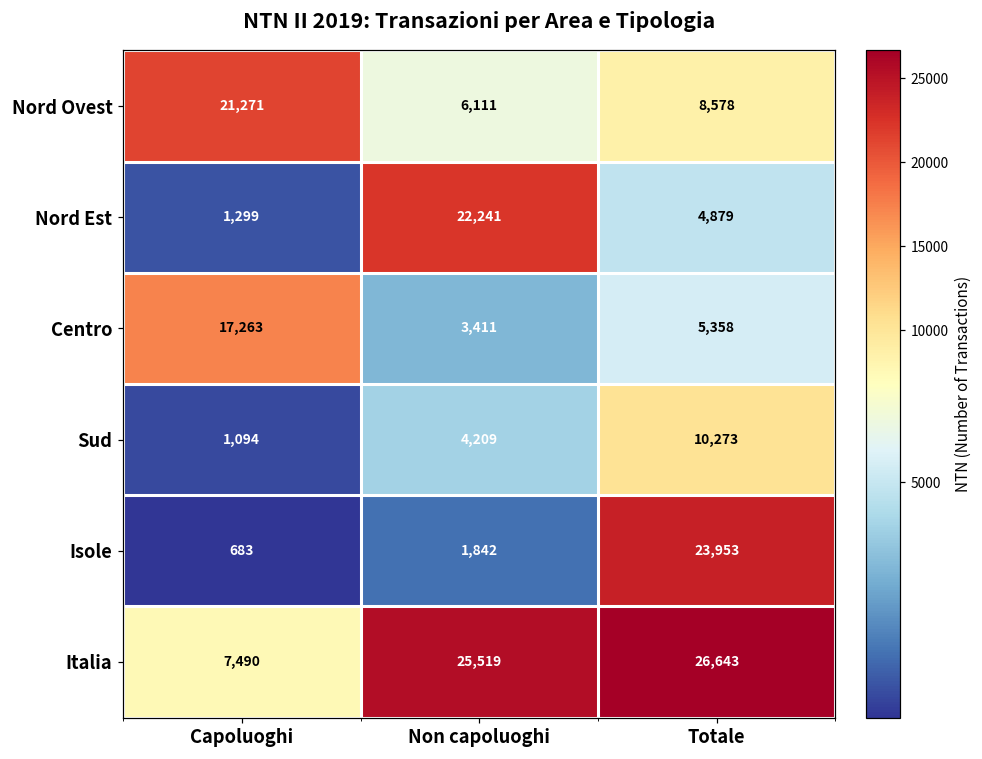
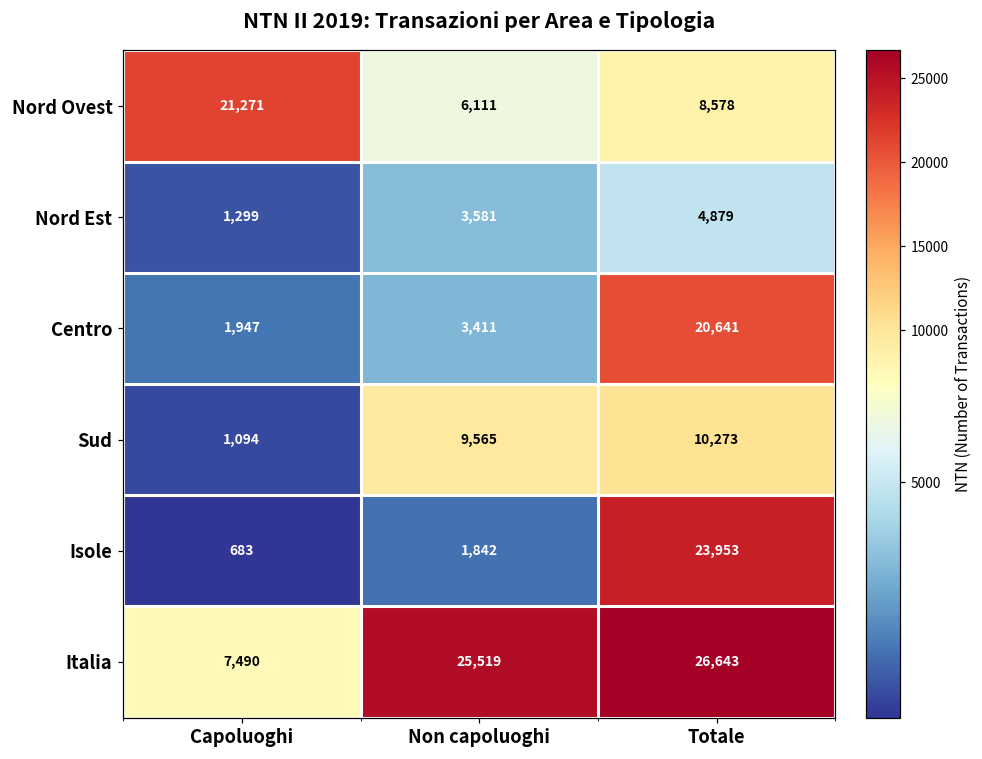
  {
    "Nord Ovest": {
      "Capoluoghi": "21,271",
      "Non capoluoghi": "6,111",
      "Totale": "8,578"
    },
    "Nord Est": {
      "Capoluoghi": "1,299",
-     "Non capoluoghi": "22,241",
+     "Non capoluoghi": "3,581",
      "Totale": "4,879"
    },
    "Centro": {
-     "Capoluoghi": "17,263",
+     "Capoluoghi": "1,947",
      "Non capoluoghi": "3,411",
-     "Totale": "5,358"
+     "Totale": "20,641"
    },
    "Sud": {
      "Capoluoghi": "1,094",
-     "Non capoluoghi": "4,209",
+     "Non capoluoghi": "9,565",
      "Totale": "10,273"
    },
    "Isole": {
      "Capoluoghi": "683",
      "Non capoluoghi": "1,842",
      "Totale": "23,953"
    },
    "Italia": {
      "Capoluoghi": "7,490",
      "Non capoluoghi": "25,519",
      "Totale": "26,643"
    }
  }
